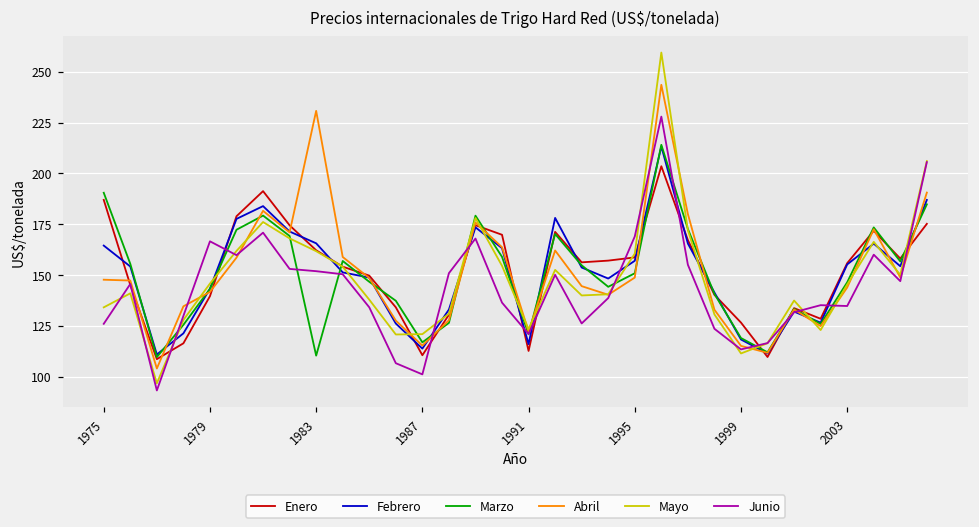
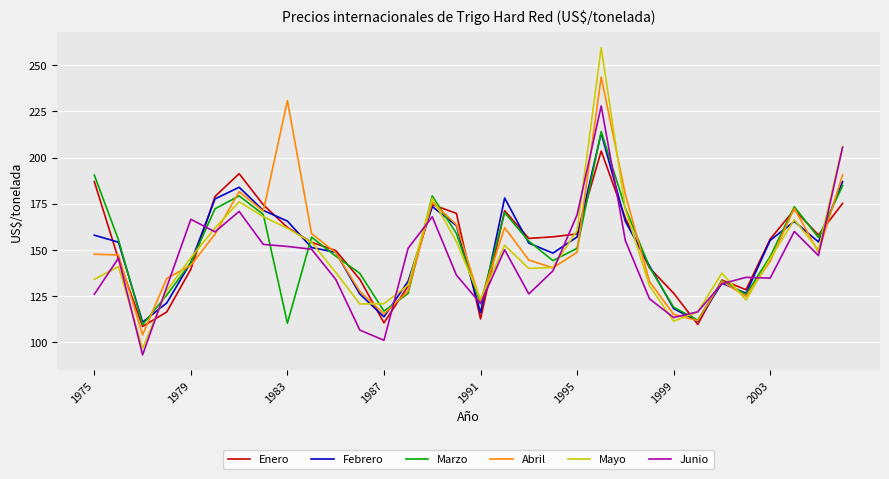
  {
    "Enero": {
      "1975": 187,
      "1979": 140,
      "1987": 111,
      "1991": 113,
      "1995": 159,
      "1999": 127
    },
    "Febrero": {
-     "1975": 165,
+     "1975": 158,
      "1983": 166,
      "1987": 114,
      "1991": 116,
      "1995": 157
    },
    "Marzo": {
      "1975": 191,
      "1983": 110,
      "1987": 117,
      "1995": 151
    },
    "Abril": {
      "1975": 148,
      "1979": 142,
      "1983": 231,
      "1987": 115,
      "1995": 149,
      "1999": 115,
      "2003": 144
    },
    "Mayo": {
      "1975": 134,
      "1979": 146,
      "1987": 121,
      "1995": 161,
      "1999": 111
    },
    "Junio": {
      "1975": 126,
      "1979": 167,
      "1983": 152,
      "1987": 101,
      "1995": 169,
      "1999": 113,
      "2003": 135
    }
  }
